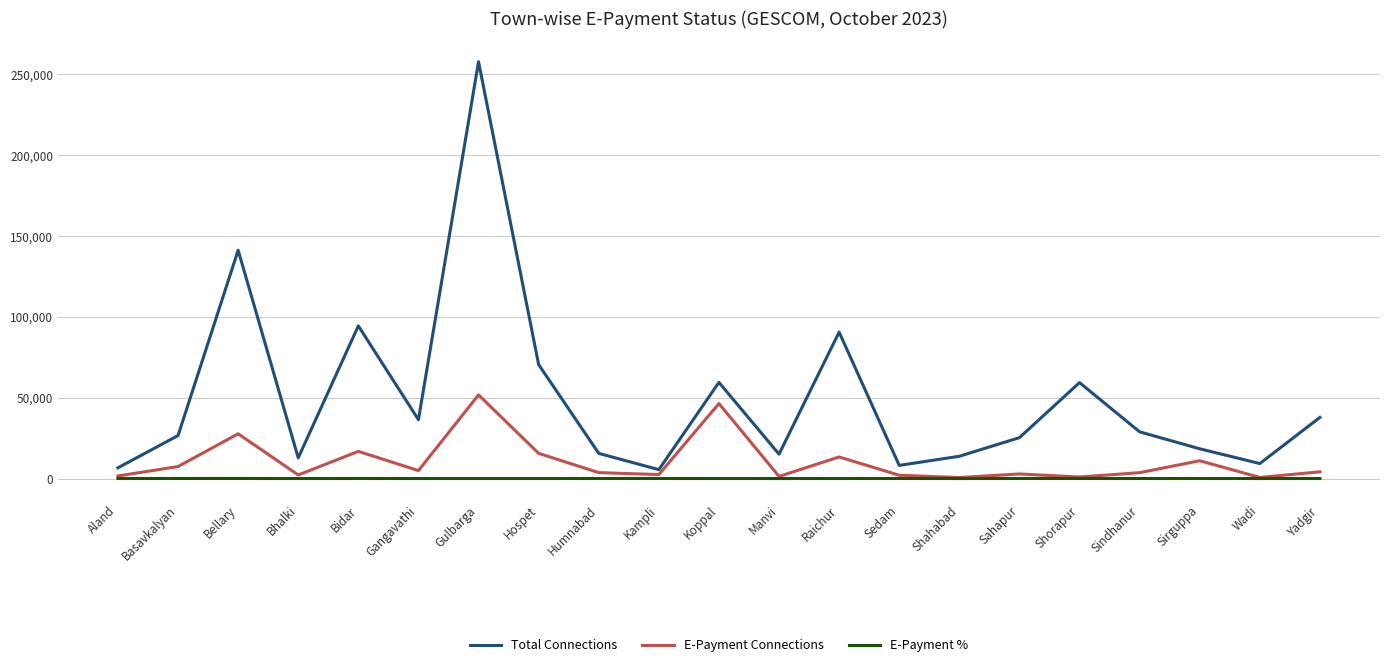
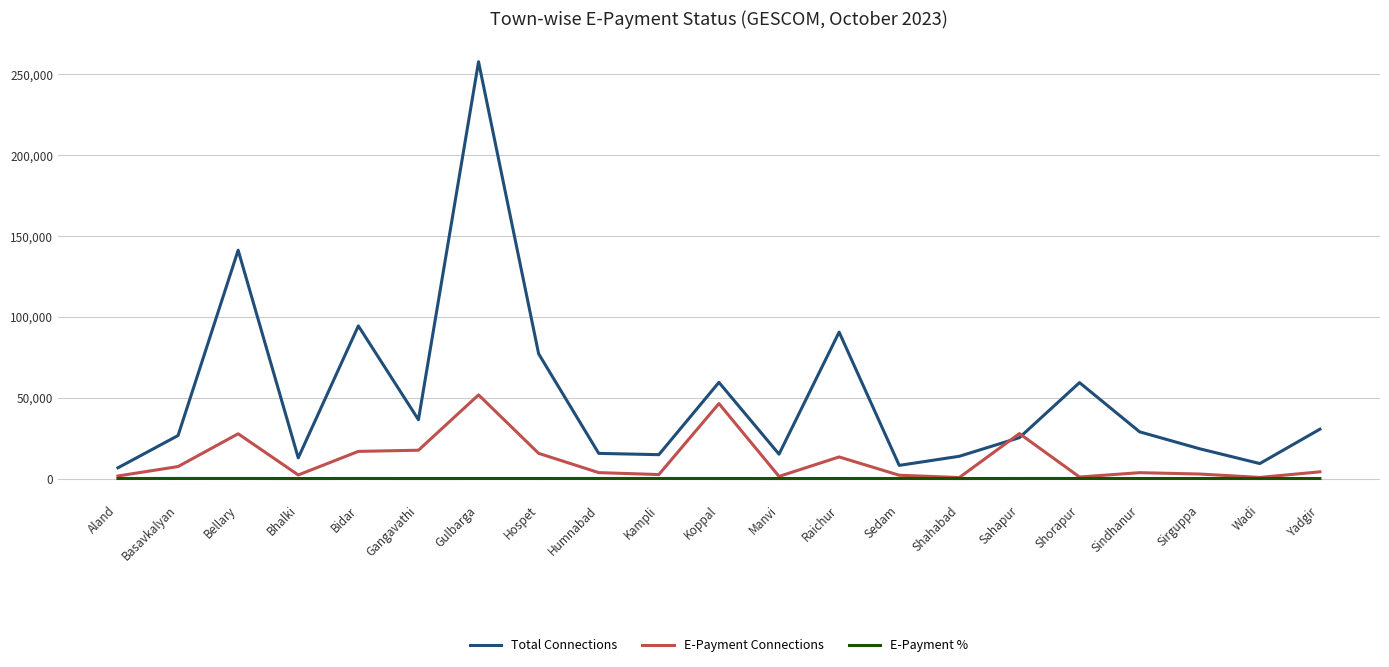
  {
    "Total Connections": {
      "Aland": "7,000",
      "Basavkalyan": "27,000",
      "Bellary": "141,000",
      "Bhalki": "13,000",
      "Bidar": "94,000",
      "Gangavathi": "36,000",
      "Gulbarga": "257,000",
-     "Hospet": "70,000",
+     "Hospet": "77,000",
      "Humnabad": "16,000",
-     "Kampli": "6,000",
+     "Kampli": "15,000",
      "Koppal": "59,000",
      "Manvi": "15,000",
      "Raichur": "90,000",
      "Sedam": "8,000",
      "Shahabad": "14,000",
      "Sahapur": "25,000",
      "Shorapur": "59,000",
      "Sindhanur": "29,000",
      "Sirguppa": "18,000",
      "Wadi": "9,000",
-     "Yadgir": "38,000"
+     "Yadgir": "30,000"
    },
    "E-Payment Connections": {
      "Aland": "2,000",
      "Basavkalyan": "7,000",
      "Bellary": "28,000",
      "Bhalki": "2,000",
      "Bidar": "17,000",
-     "Gangavathi": "5,000",
+     "Gangavathi": "17,000",
      "Gulbarga": "52,000",
      "Hospet": "16,000",
      "Humnabad": "4,000",
      "Kampli": "2,000",
      "Koppal": "46,000",
      "Raichur": "13,000",
      "Sedam": "2,000",
-     "Sahapur": "3,000",
+     "Sahapur": "28,000",
      "Sindhanur": "4,000",
-     "Sirguppa": "11,000",
+     "Sirguppa": "3,000",
      "Yadgir": "4,000"
    },
    "E-Payment %": {
      "Aland": "0",
      "Basavkalyan": "0",
      "Bellary": "0",
      "Bhalki": "0",
      "Bidar": "0",
      "Gangavathi": "0",
      "Gulbarga": "0",
      "Hospet": "0",
      "Humnabad": "0",
      "Kampli": "0",
      "Koppal": "0",
      "Raichur": "0",
      "Sedam": "0",
      "Sahapur": "0",
      "Sindhanur": "0",
      "Sirguppa": "0",
      "Yadgir": "0"
    }
  }
